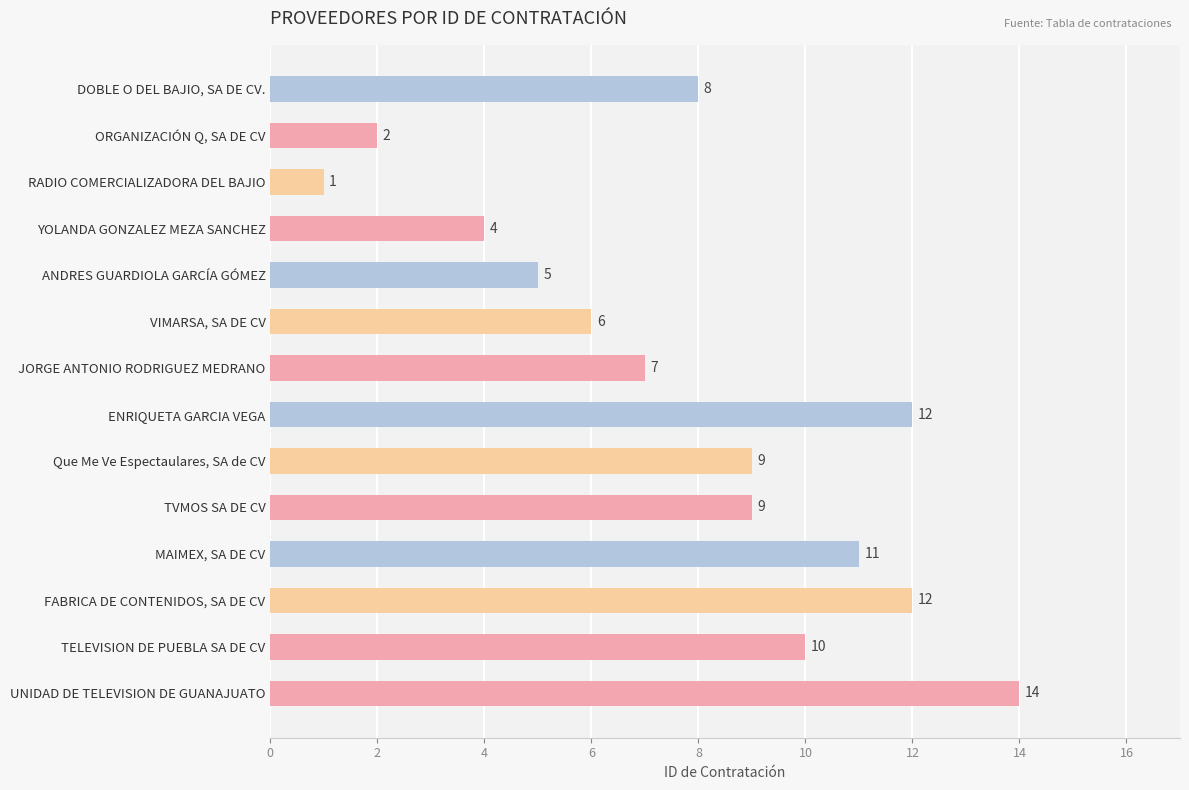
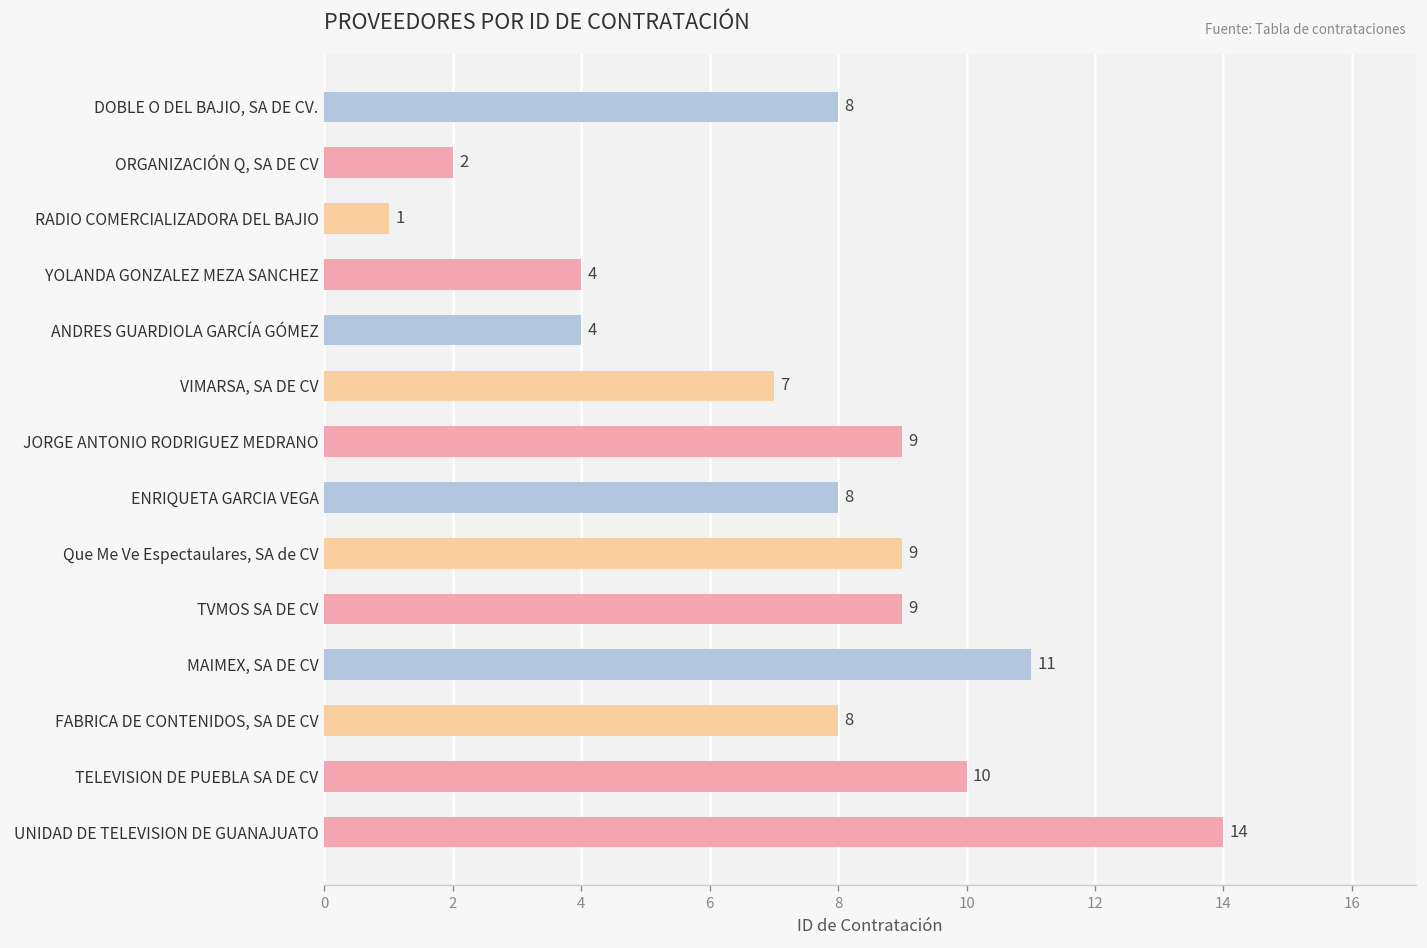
  {
    "DOBLE O DEL BAJIO, SA DE CV.": 8,
    "ORGANIZACIÓN Q, SA DE CV": 2,
    "RADIO COMERCIALIZADORA DEL BAJIO": 1,
    "YOLANDA GONZALEZ MEZA SANCHEZ": 4,
-   "ANDRES GUARDIOLA GARCÍA GÓMEZ": 5,
-   "VIMARSA, SA DE CV": 6,
-   "JORGE ANTONIO RODRIGUEZ MEDRANO": 7,
-   "ENRIQUETA GARCIA VEGA": 12,
+   "ANDRES GUARDIOLA GARCÍA GÓMEZ": 4,
+   "VIMARSA, SA DE CV": 7,
+   "JORGE ANTONIO RODRIGUEZ MEDRANO": 9,
+   "ENRIQUETA GARCIA VEGA": 8,
    "Que Me Ve Espectaulares, SA de CV": 9,
    "TVMOS SA DE CV": 9,
    "MAIMEX, SA DE CV": 11,
-   "FABRICA DE CONTENIDOS, SA DE CV": 12,
+   "FABRICA DE CONTENIDOS, SA DE CV": 8,
    "TELEVISION DE PUEBLA SA DE CV": 10,
    "UNIDAD DE TELEVISION DE GUANAJUATO": 14
  }
